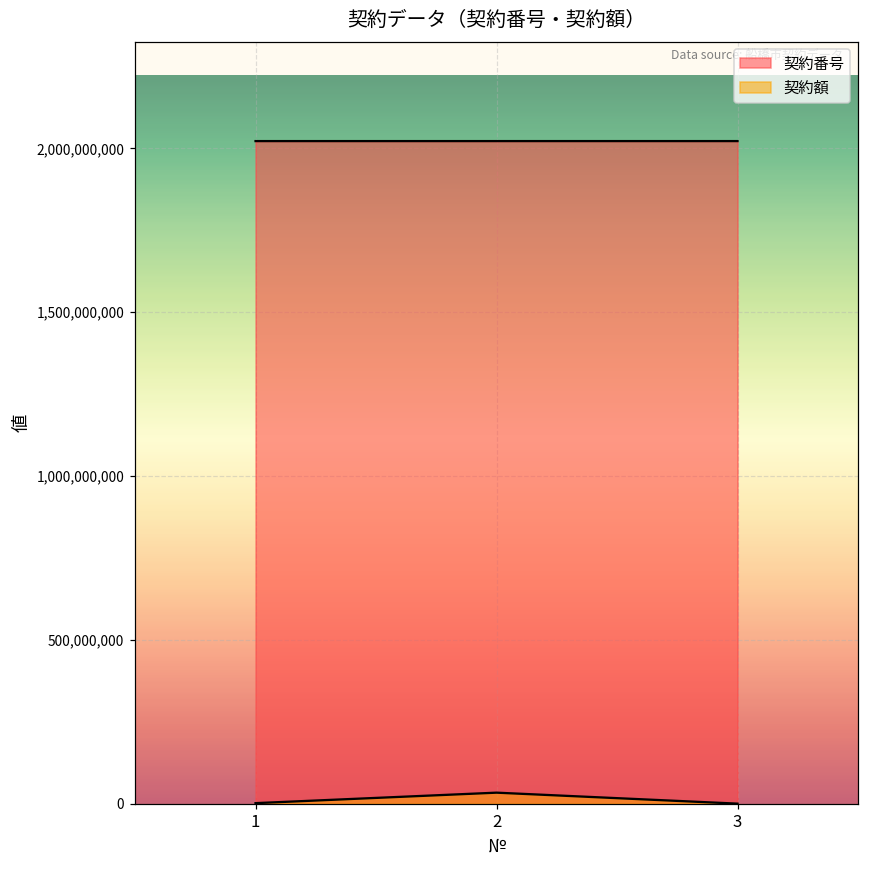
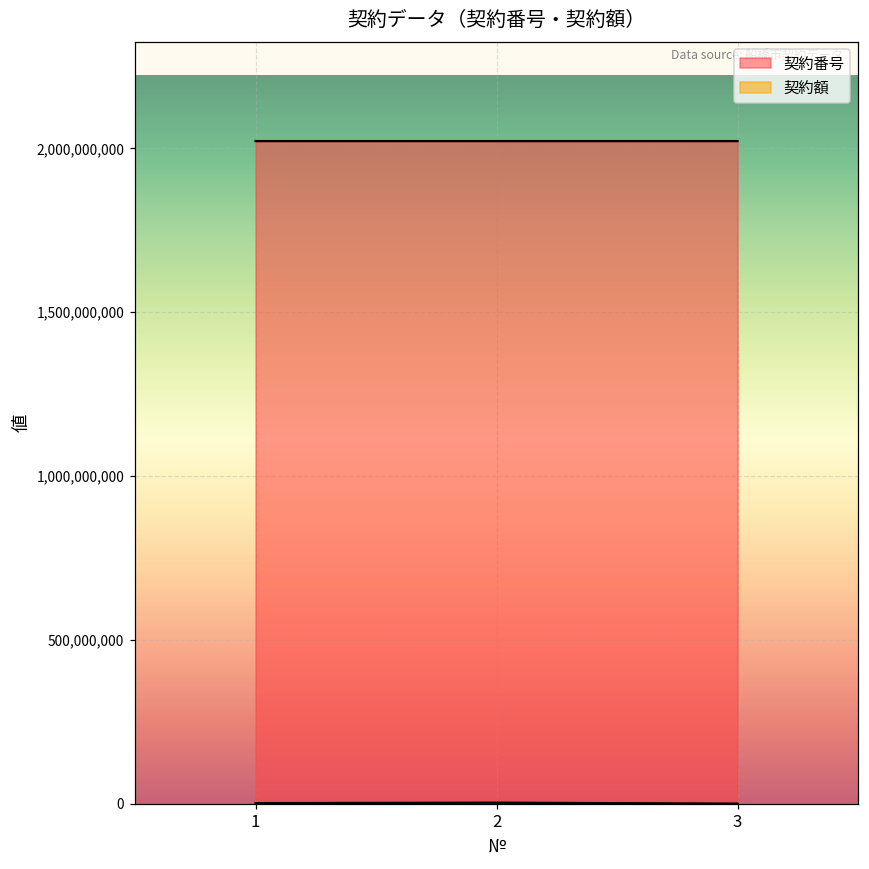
  {
    "契約番号": {
      "1": "2,020,000,000",
      "2": "2,020,000,000",
      "3": "2,020,000,000"
    },
    "契約額": {
      "1": "0",
-     "2": "30,000,000",
+     "2": "0",
      "3": "0"
    }
  }
